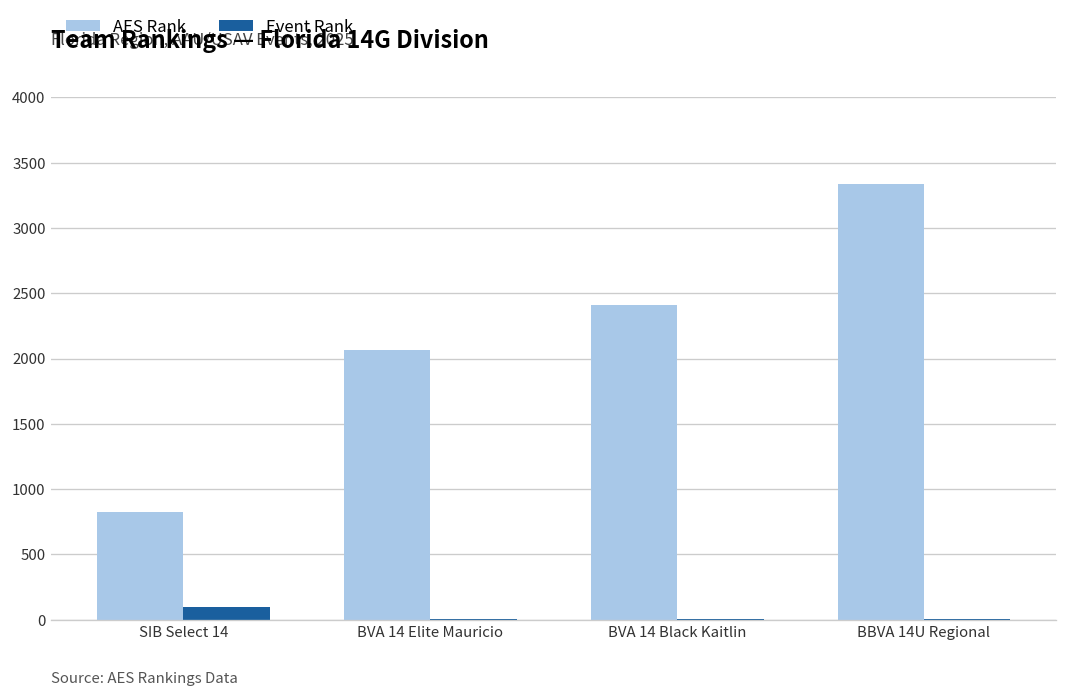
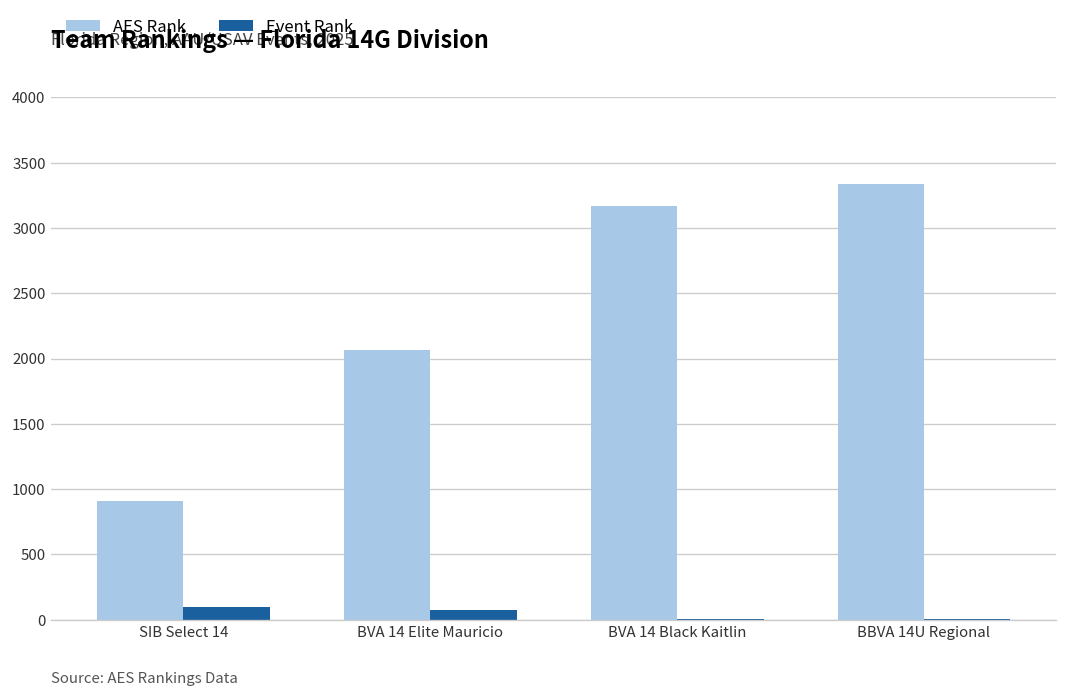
  {
    "AES Rank": {
-     "SIB Select 14": 820,
+     "SIB Select 14": 910,
      "BVA 14 Elite Mauricio": 2060,
-     "BVA 14 Black Kaitlin": 2410,
+     "BVA 14 Black Kaitlin": 3170,
      "BBVA 14U Regional": 3340
    },
    "Event Rank": {
      "SIB Select 14": 100,
-     "BVA 14 Elite Mauricio": 0
+     "BVA 14 Elite Mauricio": 80
    }
  }
